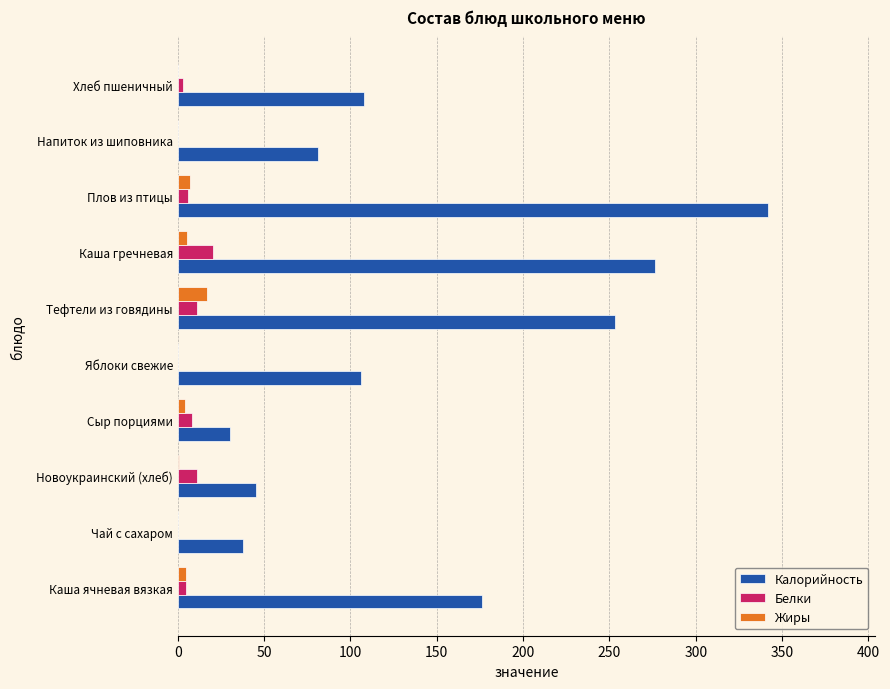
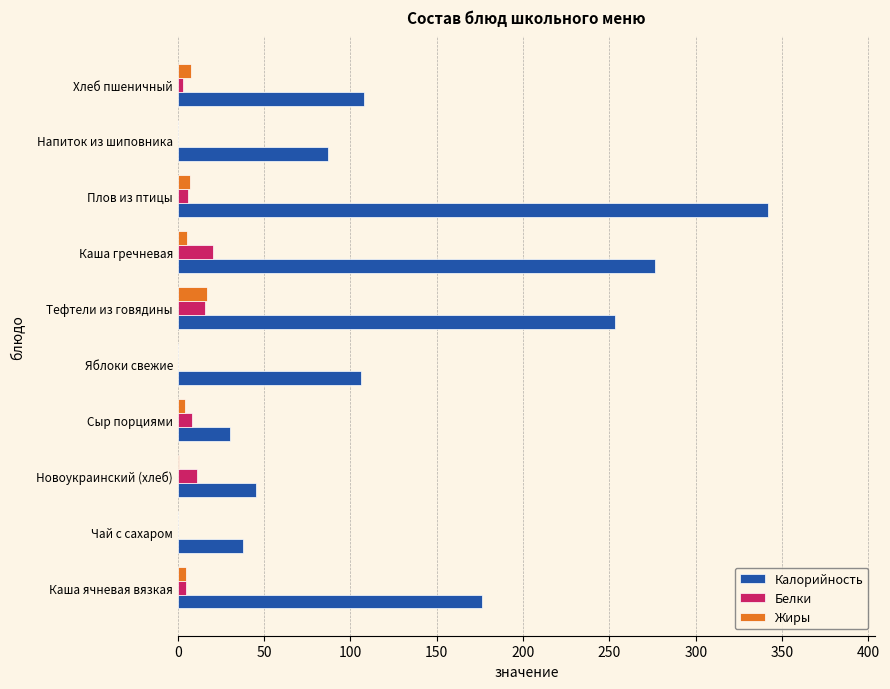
  {
    "Калорийность": {
      "Хлеб пшеничный": 108,
-     "Напиток из шиповника": 81,
+     "Напиток из шиповника": 87,
      "Плов из птицы": 342,
      "Каша гречневая": 277,
      "Тефтели из говядины": 253,
      "Яблоки свежие": 106,
      "Сыр порциями": 30,
      "Новоукраинский (хлеб)": 45,
      "Чай с сахаром": 38,
      "Каша ячневая вязкая": 176
    },
    "Белки": {
      "Хлеб пшеничный": 3,
      "Напиток из шиповника": 0,
      "Плов из птицы": 6,
      "Каша гречневая": 20,
-     "Тефтели из говядины": 11,
+     "Тефтели из говядины": 16,
      "Яблоки свежие": 0,
      "Сыр порциями": 8,
      "Новоукраинский (хлеб)": 11,
      "Чай с сахаром": 0,
      "Каша ячневая вязкая": 5
    },
    "Жиры": {
-     "Хлеб пшеничный": 0,
+     "Хлеб пшеничный": 8,
      "Напиток из шиповника": 0,
      "Плов из птицы": 7,
      "Каша гречневая": 5,
      "Тефтели из говядины": 17,
      "Яблоки свежие": 0,
      "Сыр порциями": 4,
      "Чай с сахаром": 0,
      "Каша ячневая вязкая": 5
    }
  }
